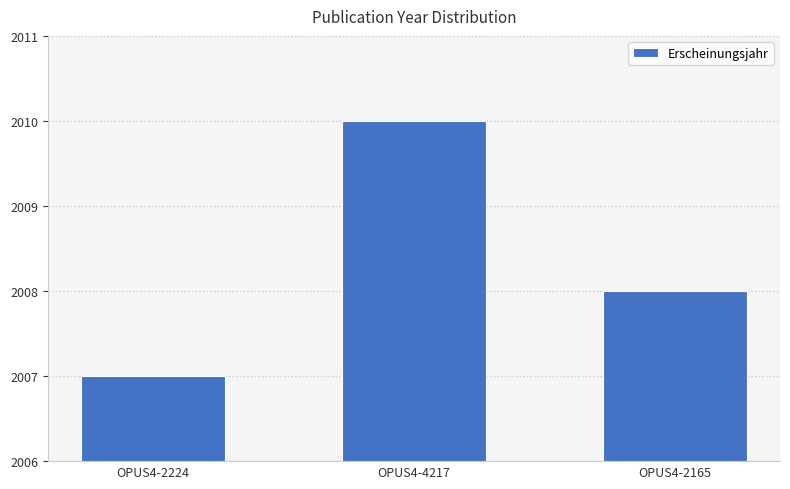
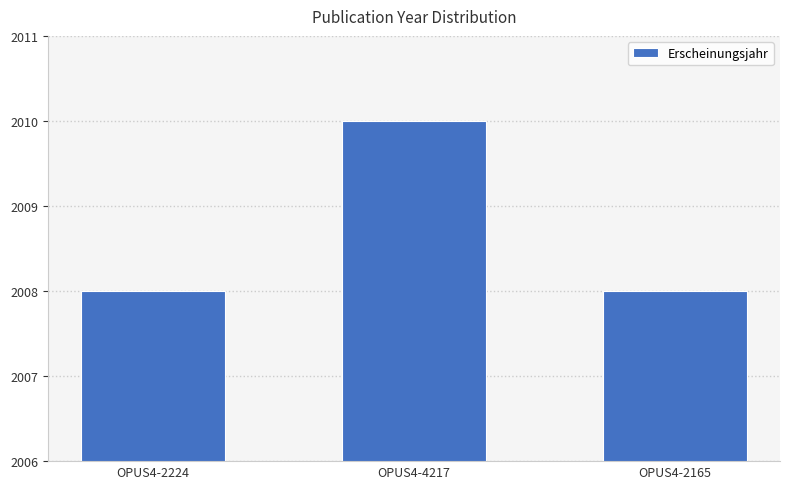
  {
-   "OPUS4-2224": 2007,
+   "OPUS4-2224": 2008,
    "OPUS4-4217": 2010,
    "OPUS4-2165": 2008
  }
